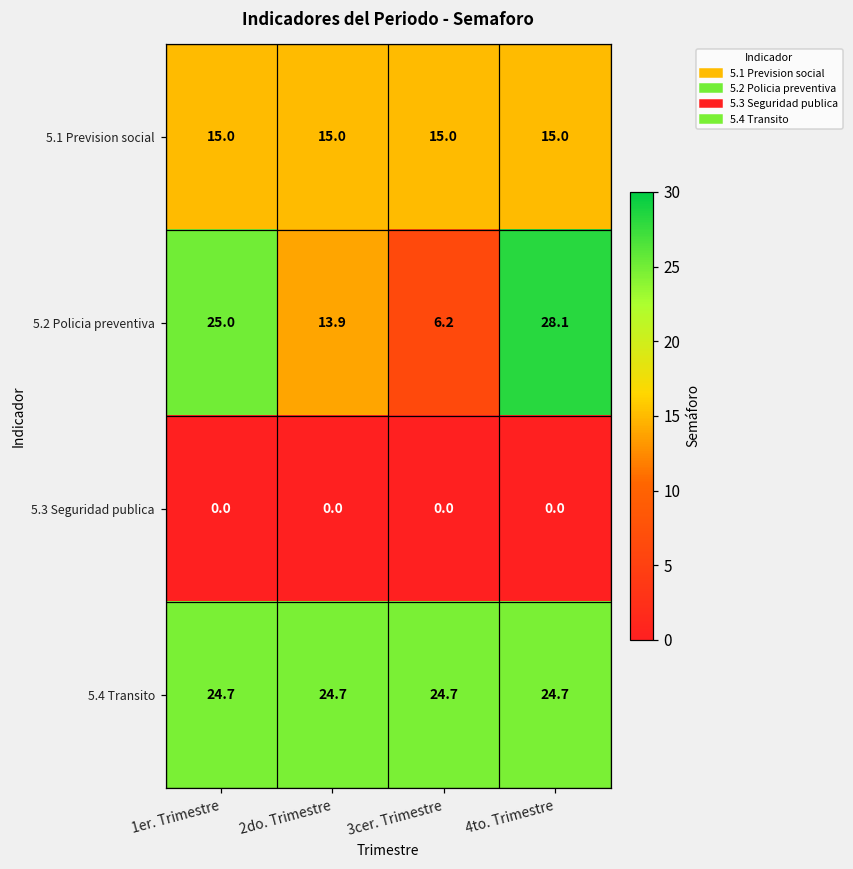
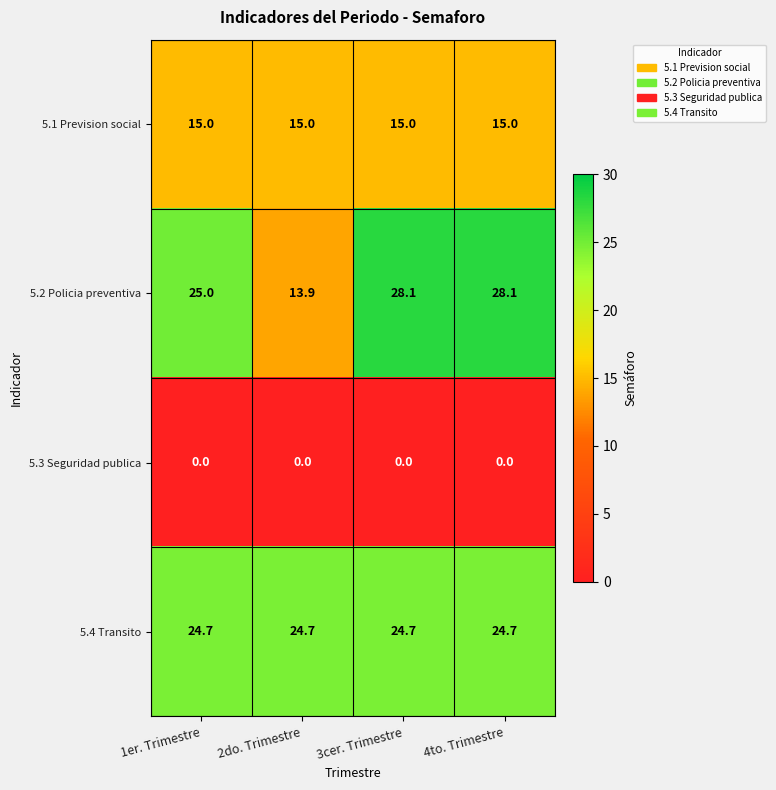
  {
    "5.1 Prevision social": {
      "1er. Trimestre": 15.0,
      "2do. Trimestre": 15.0,
      "3cer. Trimestre": 15.0,
      "4to. Trimestre": 15.0
    },
    "5.2 Policia preventiva": {
      "1er. Trimestre": 25.0,
      "2do. Trimestre": 13.9,
-     "3cer. Trimestre": 6.2,
+     "3cer. Trimestre": 28.1,
      "4to. Trimestre": 28.1
    },
    "5.3 Seguridad publica": {
      "1er. Trimestre": 0.0,
      "2do. Trimestre": 0.0,
      "3cer. Trimestre": 0.0,
      "4to. Trimestre": 0.0
    },
    "5.4 Transito": {
      "1er. Trimestre": 24.7,
      "2do. Trimestre": 24.7,
      "3cer. Trimestre": 24.7,
      "4to. Trimestre": 24.7
    }
  }
